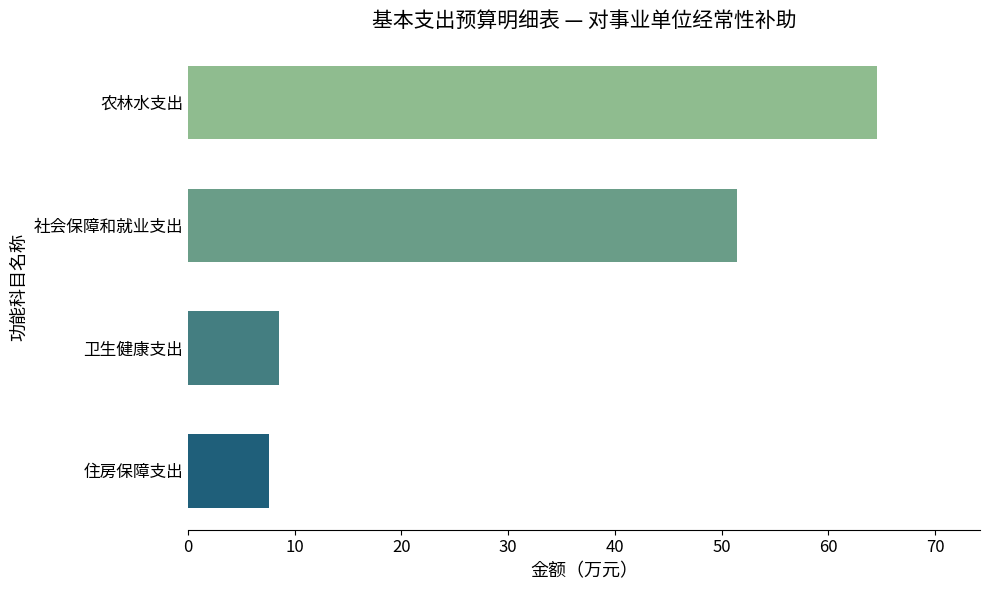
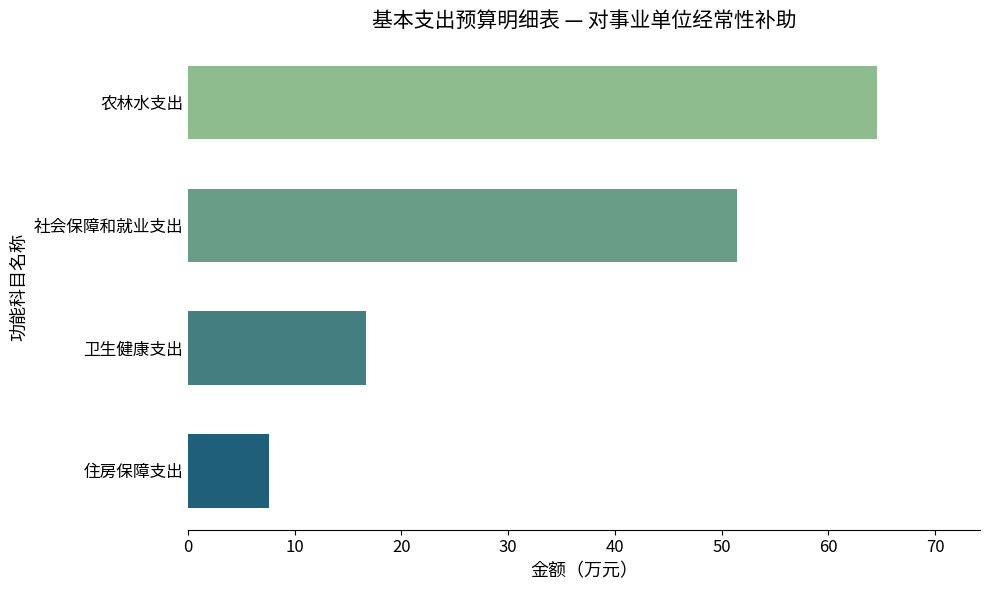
  {
    "农林水支出": 64.5,
    "社会保障和就业支出": 51.4,
-   "卫生健康支出": 8.5,
+   "卫生健康支出": 16.6,
    "住房保障支出": 7.6
  }
